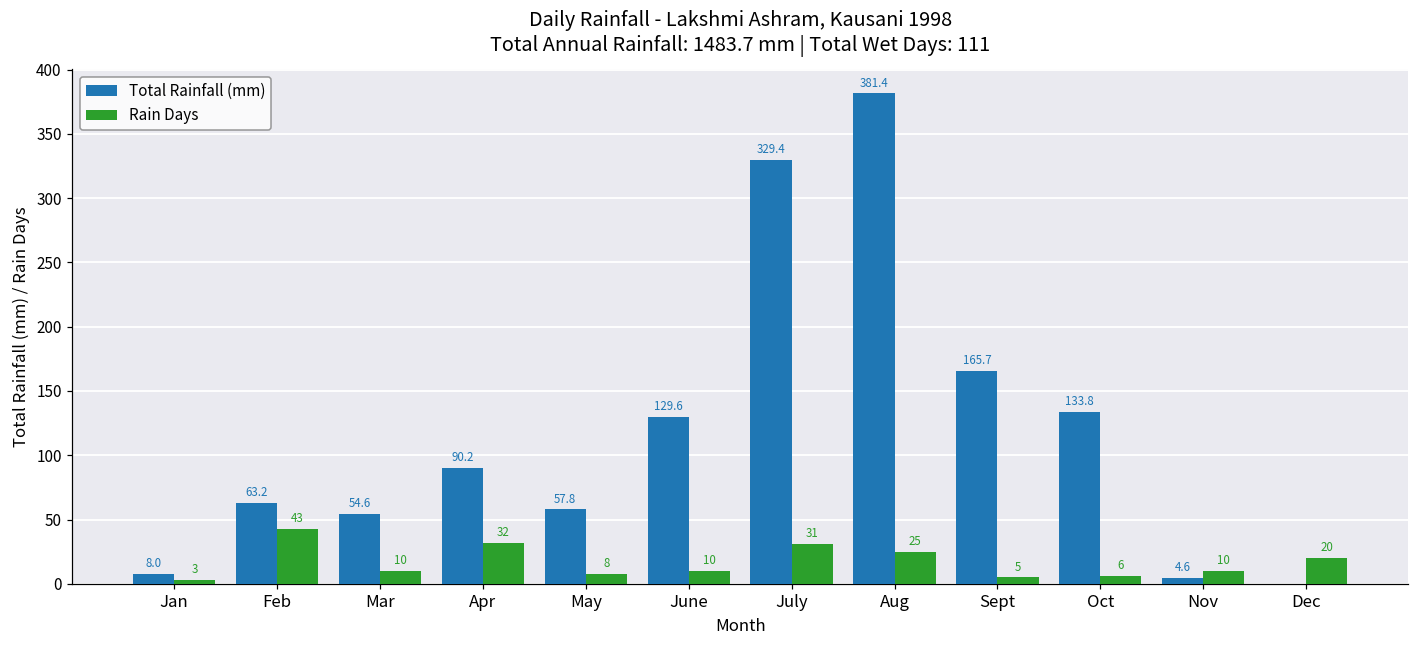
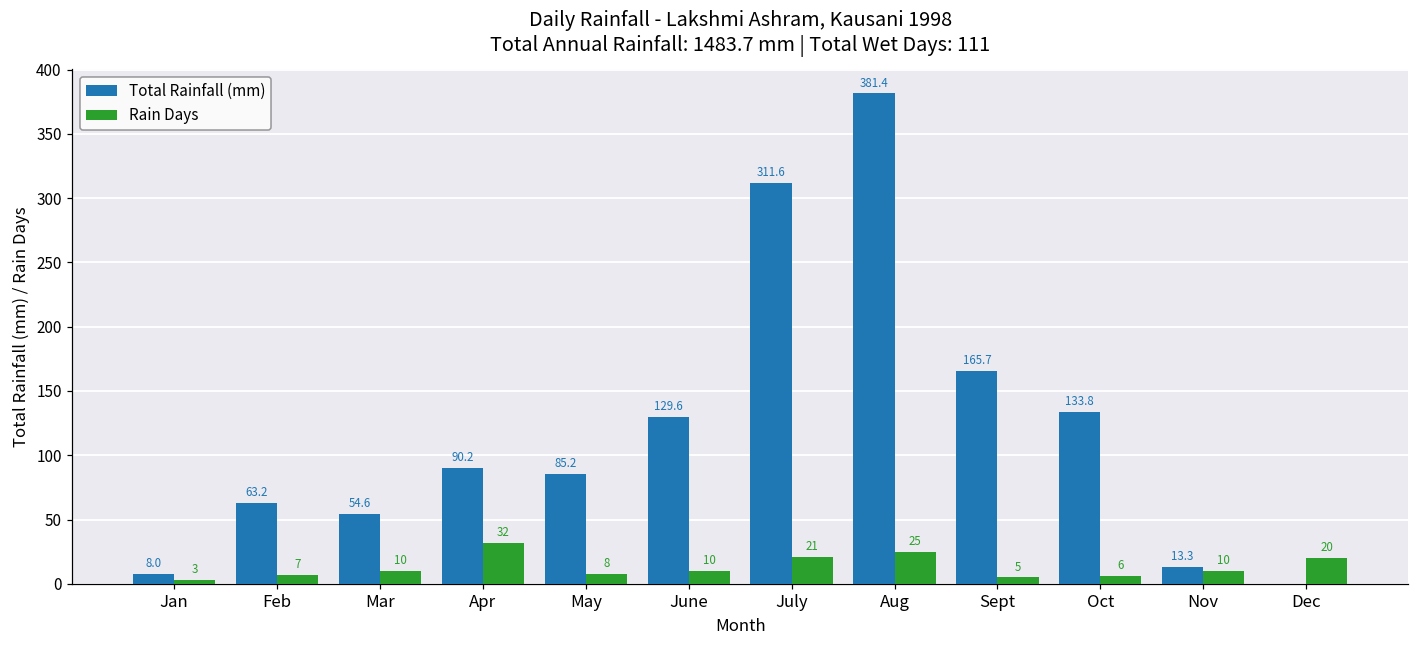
  {
    "Total Rainfall (mm)": {
      "Jan": 8.0,
      "Feb": 63.2,
      "Mar": 54.6,
      "Apr": 90.2,
-     "May": 57.8,
+     "May": 85.2,
      "June": 129.6,
-     "July": 329.4,
+     "July": 311.6,
      "Aug": 381.4,
      "Sept": 165.7,
      "Oct": 133.8,
-     "Nov": 4.6
+     "Nov": 13.3
    },
    "Rain Days": {
      "Jan": 3,
-     "Feb": 43,
+     "Feb": 7,
      "Mar": 10,
      "Apr": 32,
      "May": 8,
      "June": 10,
-     "July": 31,
+     "July": 21,
      "Aug": 25,
      "Sept": 5,
      "Oct": 6,
      "Nov": 10,
      "Dec": 20
    }
  }
